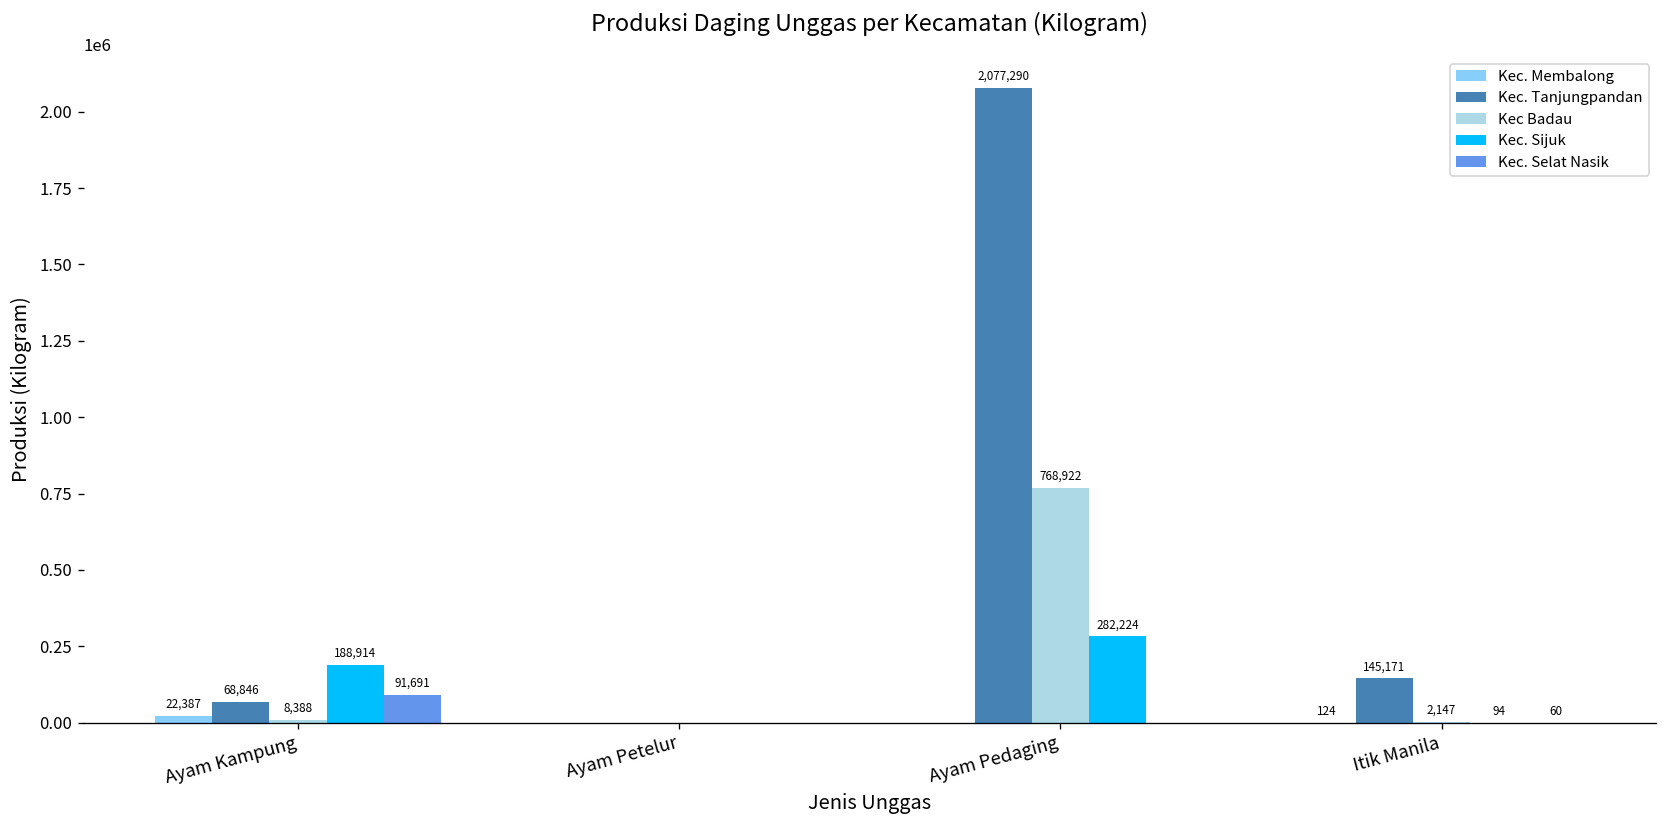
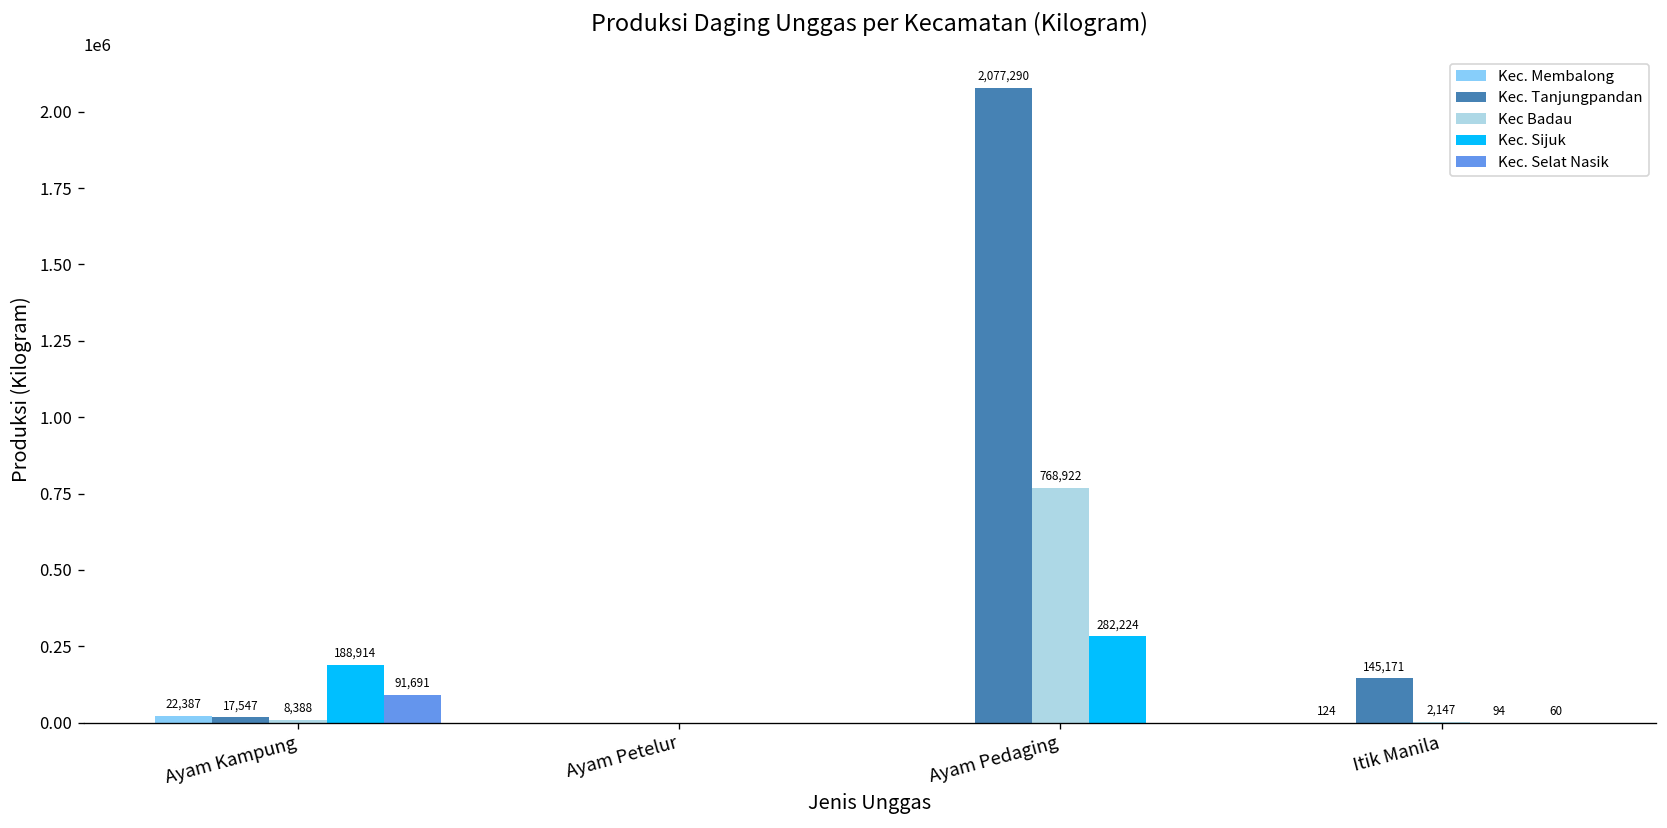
  {
    "Kec. Tanjungpandan": {
-     "Ayam Kampung": "68,846",
+     "Ayam Kampung": "17,547",
      "Ayam Pedaging": "2,077,290",
      "Itik Manila": "145,171"
    },
    "Kec. Sijuk": {
      "Ayam Kampung": "188,914",
      "Ayam Pedaging": "282,224",
      "Itik Manila": "94"
    },
    "Kec. Selat Nasik": {
      "Ayam Kampung": "91,691",
      "Itik Manila": "60"
    }
  }
